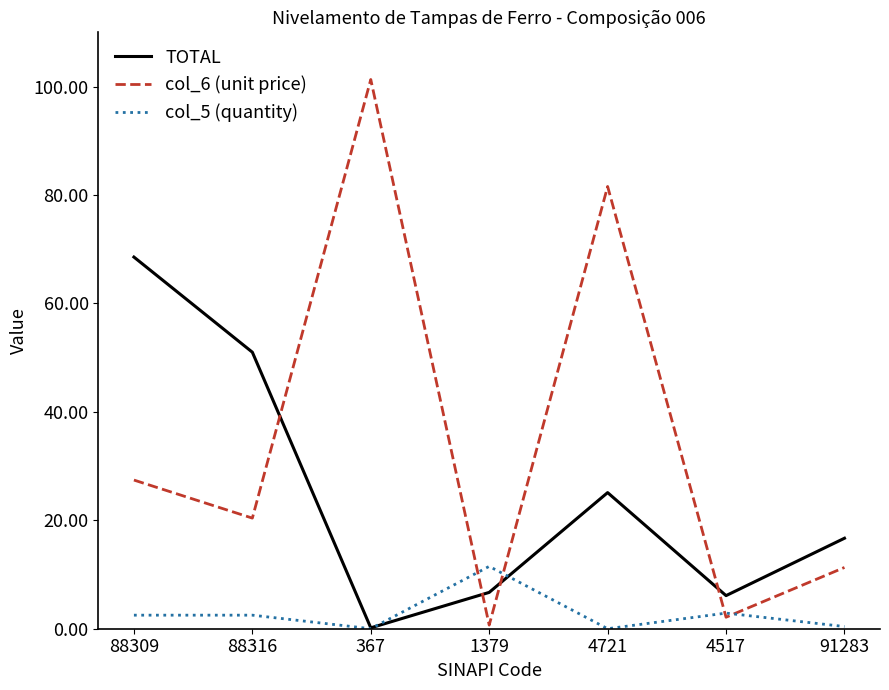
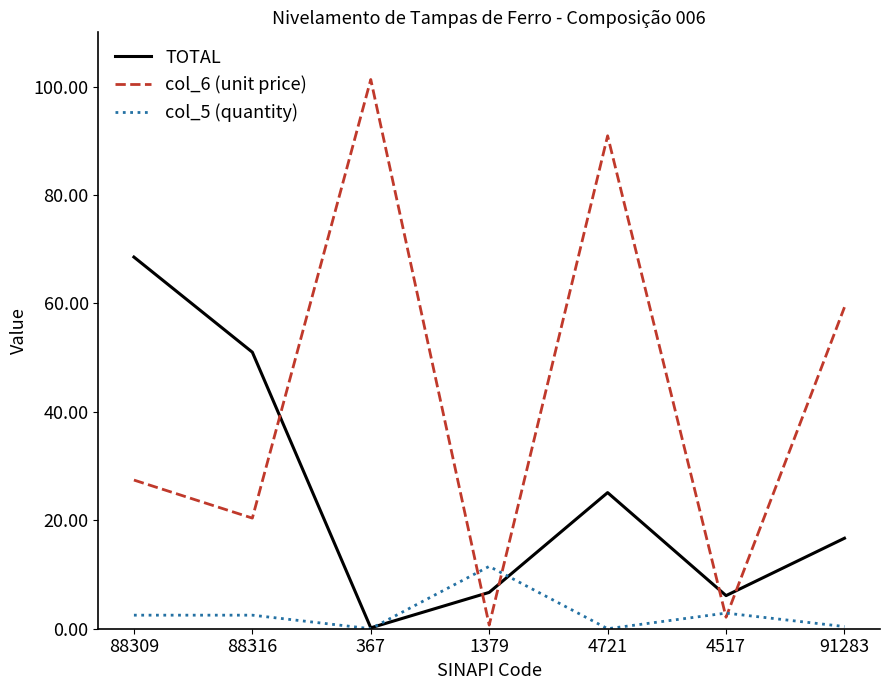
  {
    "TOTAL": {
      "88309": 69,
      "88316": 51,
      "1379": 7,
      "4721": 25,
      "4517": 6,
      "91283": 17
    },
    "col_6 (unit price)": {
      "88309": 27,
      "88316": 20,
      "367": 101,
      "1379": 1,
-     "4721": 82,
+     "4721": 91,
      "4517": 2,
-     "91283": 11
+     "91283": 59
    },
    "col_5 (quantity)": {
      "88309": 3,
      "88316": 3,
      "1379": 12,
      "4721": 0,
      "4517": 3,
      "91283": 0
    }
  }
